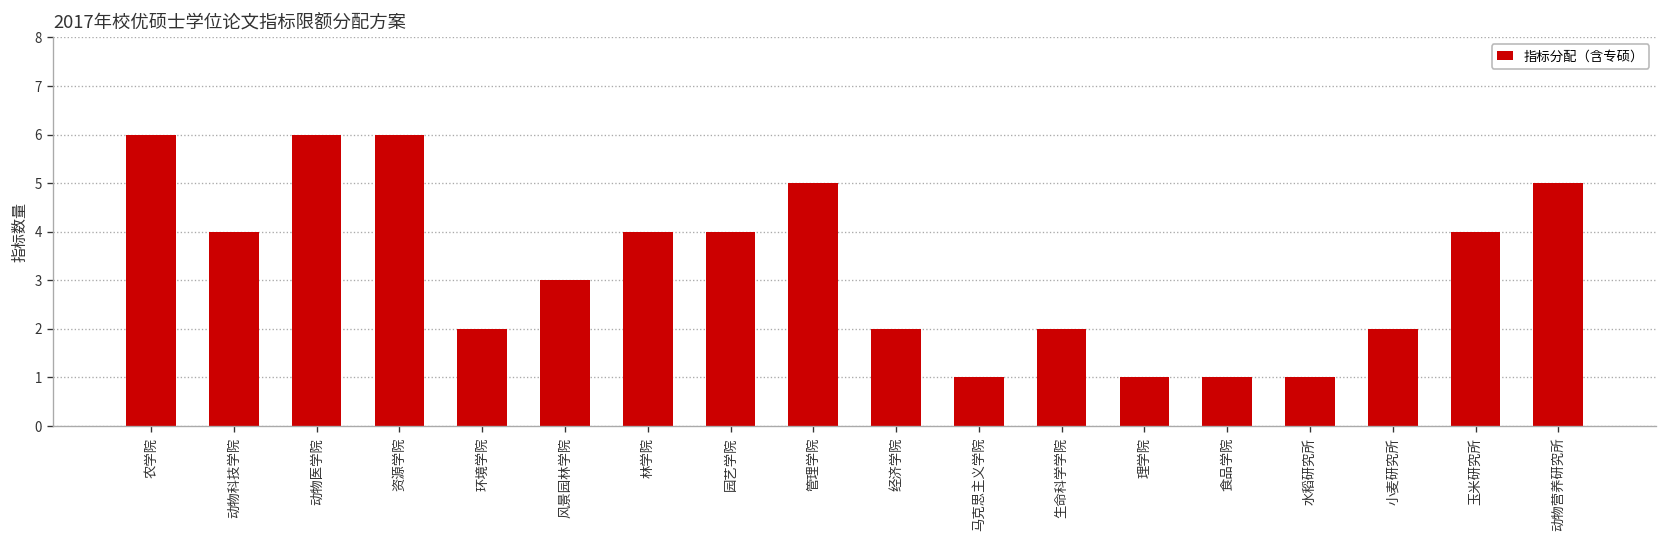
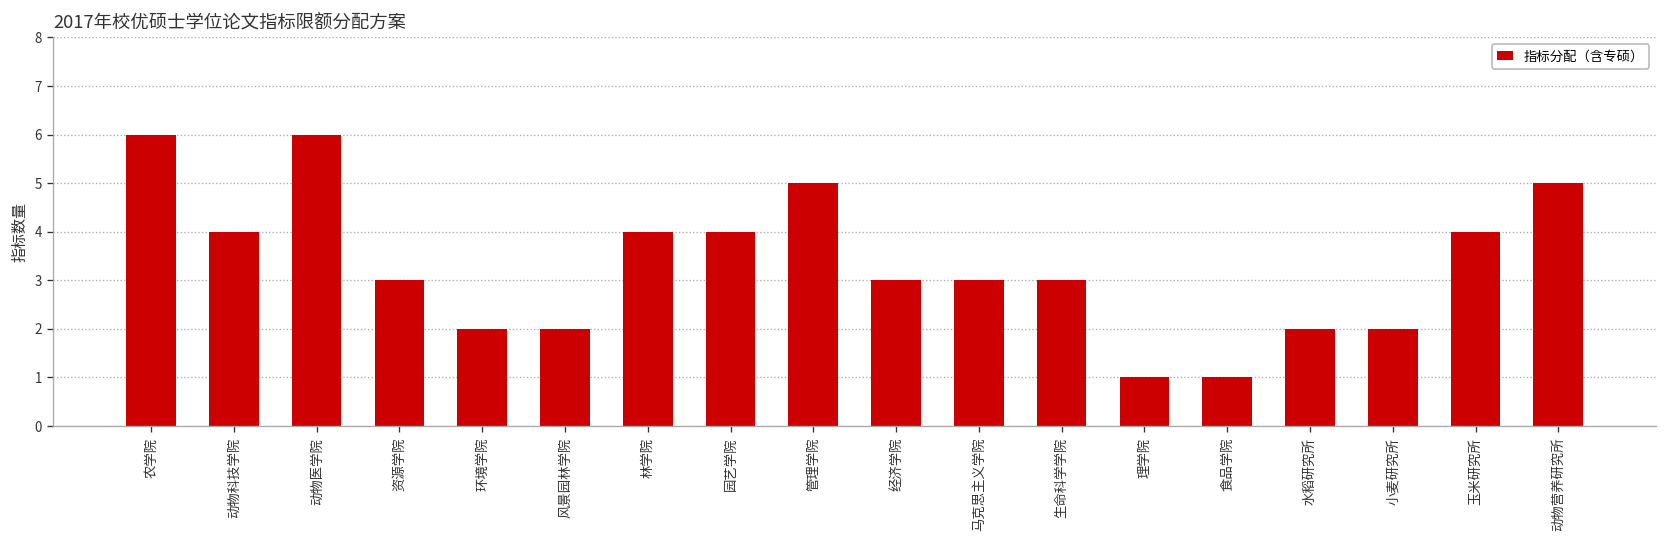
  {
    "农学院": 6,
    "动物科技学院": 4,
    "动物医学院": 6,
-   "资源学院": 6,
+   "资源学院": 3,
    "环境学院": 2,
-   "风景园林学院": 3,
+   "风景园林学院": 2,
    "林学院": 4,
    "园艺学院": 4,
    "管理学院": 5,
-   "经济学院": 2,
-   "马克思主义学院": 1,
-   "生命科学学院": 2,
+   "经济学院": 3,
+   "马克思主义学院": 3,
+   "生命科学学院": 3,
    "理学院": 1,
    "食品学院": 1,
-   "水稻研究所": 1,
+   "水稻研究所": 2,
    "小麦研究所": 2,
    "玉米研究所": 4,
    "动物营养研究所": 5
  }
